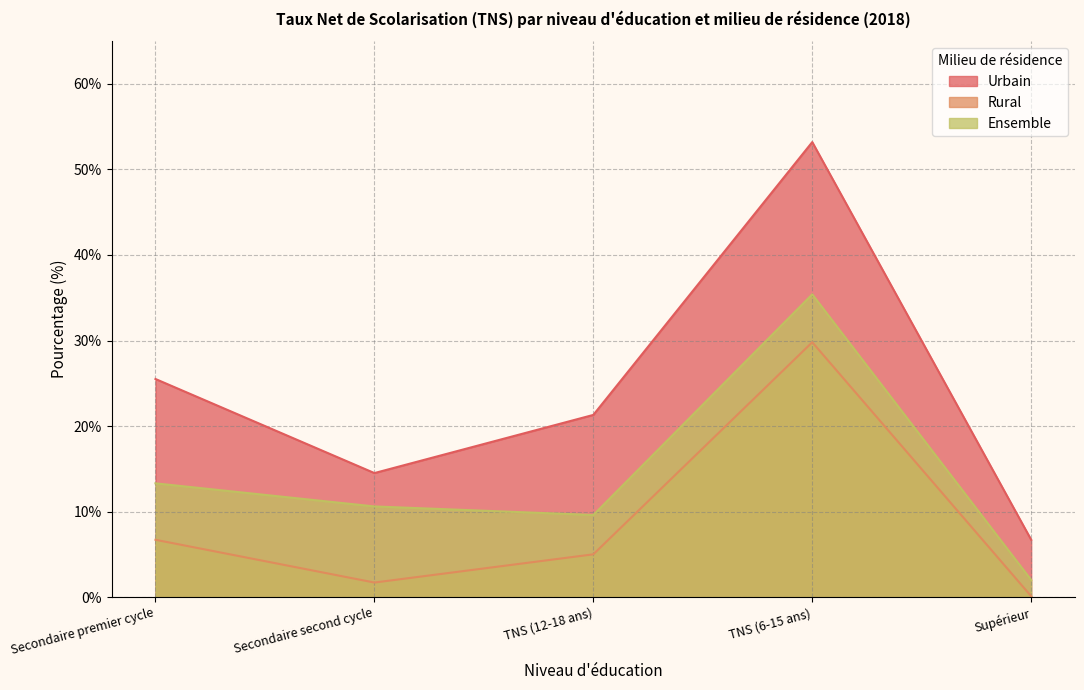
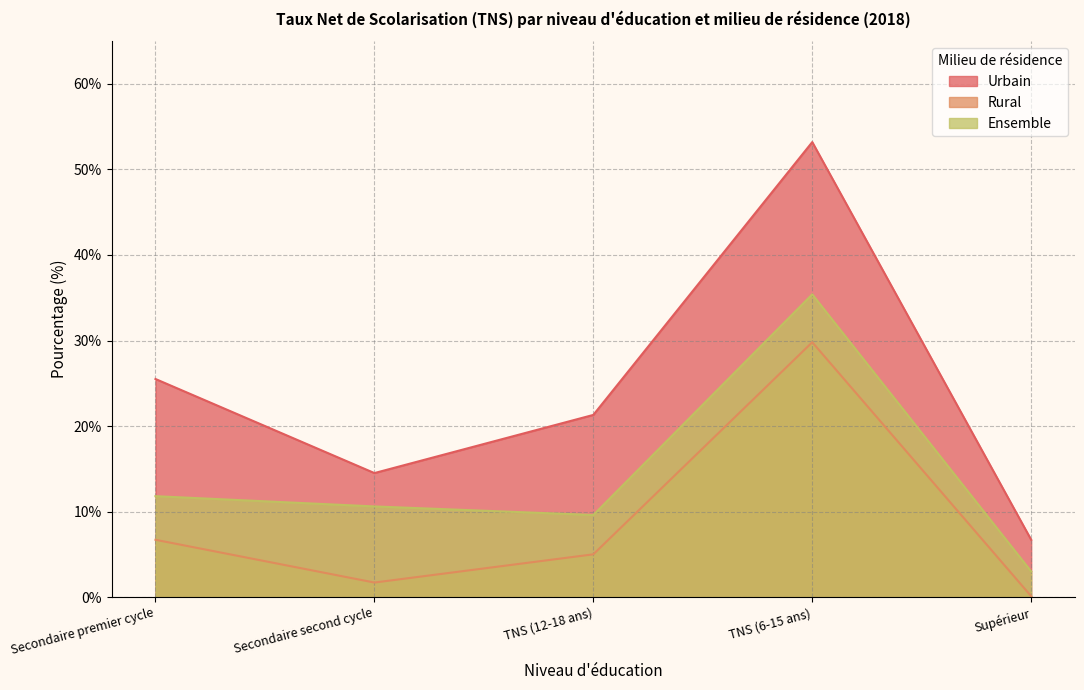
  {
    "Ensemble": {
-     "Secondaire premier cycle": "13%",
+     "Secondaire premier cycle": "12%",
      "Secondaire second cycle": "11%",
      "TNS (12-18 ans)": "10%",
      "TNS (6-15 ans)": "35%",
-     "Supérieur": "2%"
+     "Supérieur": "3%"
    }
  }
